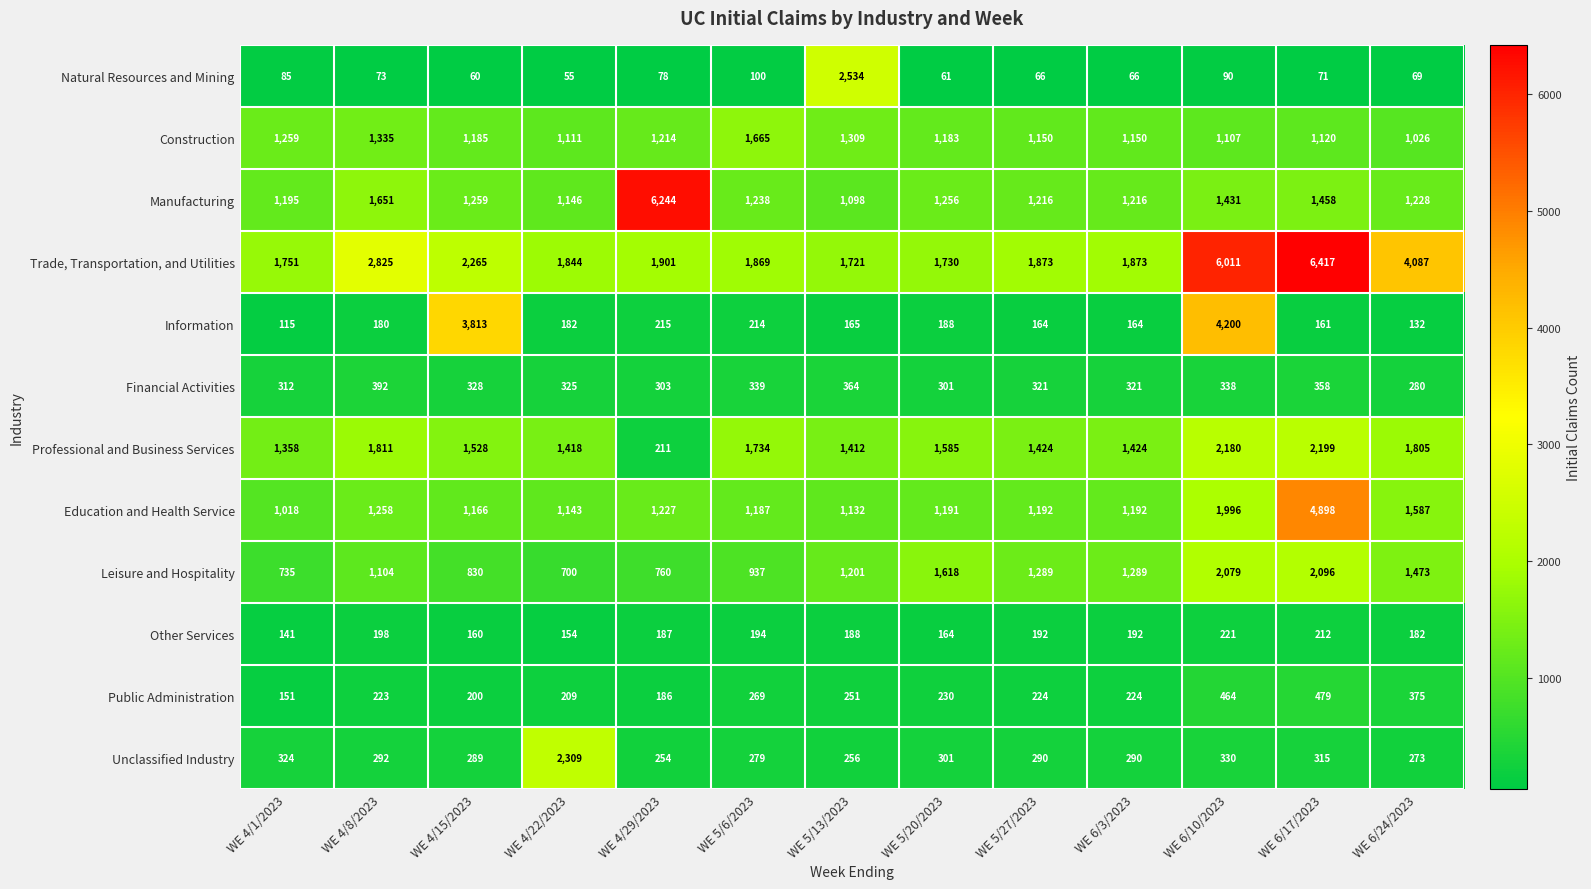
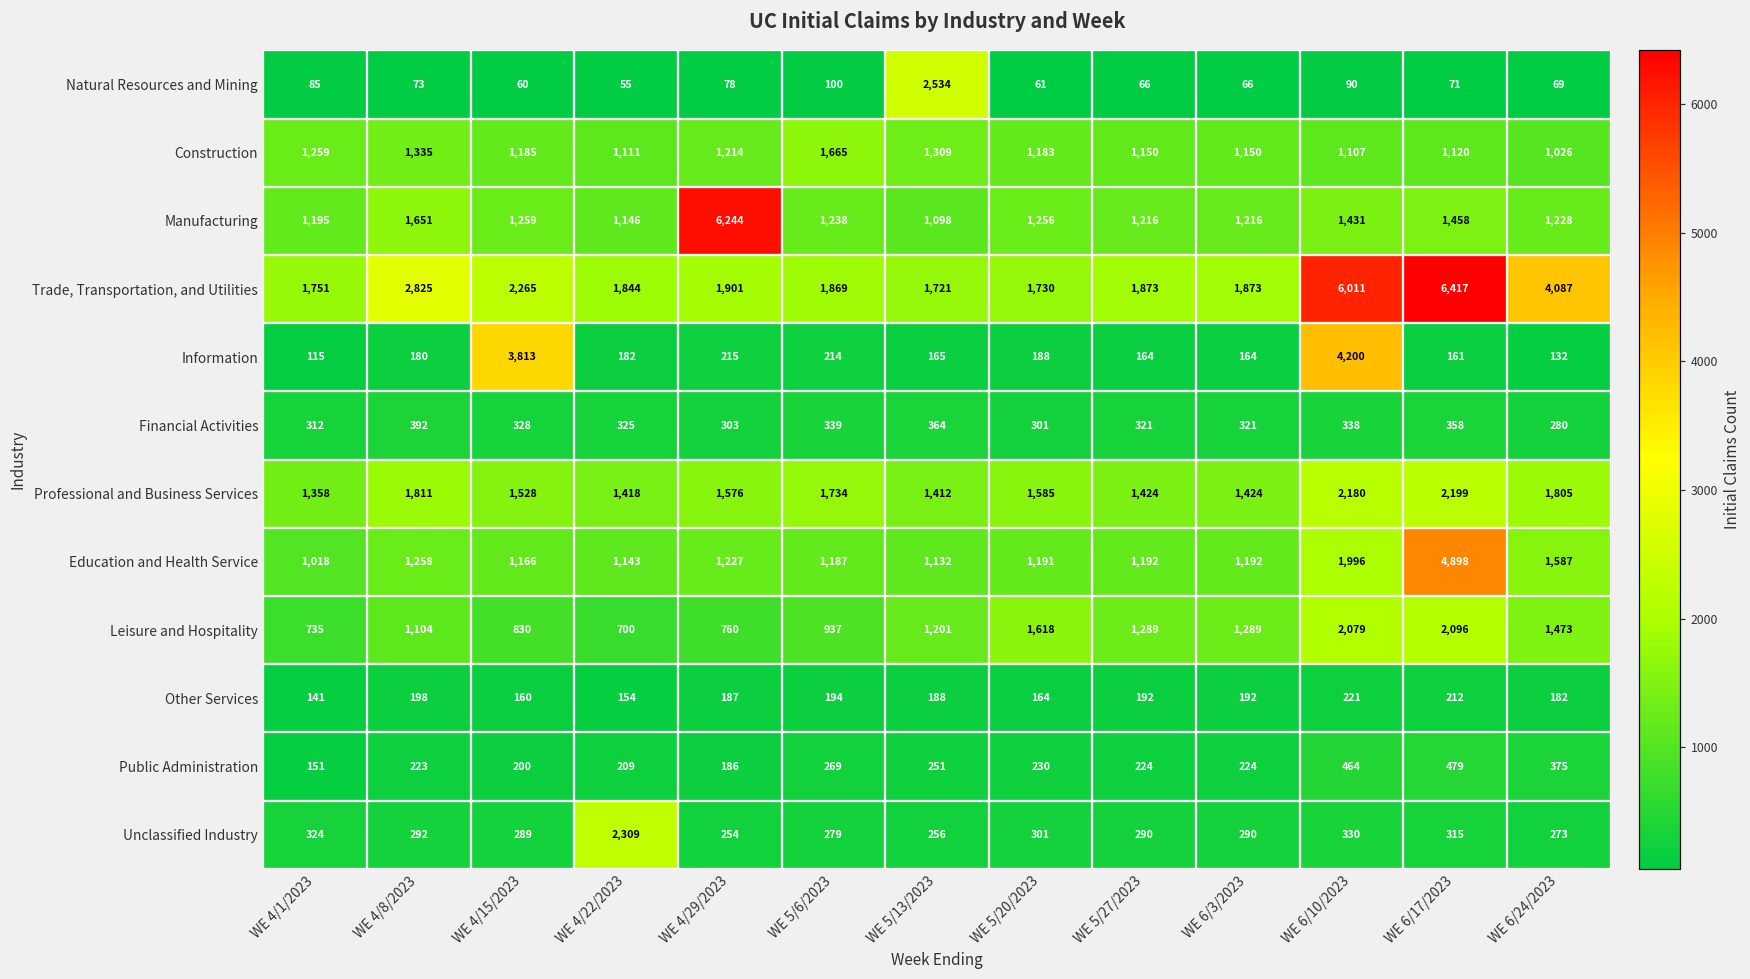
  {
    "Natural Resources and Mining": {
      "WE 4/1/2023": "85",
      "WE 4/8/2023": "73",
      "WE 4/15/2023": "60",
      "WE 4/22/2023": "55",
      "WE 4/29/2023": "78",
      "WE 5/6/2023": "100",
      "WE 5/13/2023": "2,534",
      "WE 5/20/2023": "61",
      "WE 5/27/2023": "66",
      "WE 6/3/2023": "66",
      "WE 6/10/2023": "90",
      "WE 6/17/2023": "71",
      "WE 6/24/2023": "69"
    },
    "Construction": {
      "WE 4/1/2023": "1,259",
      "WE 4/8/2023": "1,335",
      "WE 4/15/2023": "1,185",
      "WE 4/22/2023": "1,111",
      "WE 4/29/2023": "1,214",
      "WE 5/6/2023": "1,665",
      "WE 5/13/2023": "1,309",
      "WE 5/20/2023": "1,183",
      "WE 5/27/2023": "1,150",
      "WE 6/3/2023": "1,150",
      "WE 6/10/2023": "1,107",
      "WE 6/17/2023": "1,120",
      "WE 6/24/2023": "1,026"
    },
    "Manufacturing": {
      "WE 4/1/2023": "1,195",
      "WE 4/8/2023": "1,651",
      "WE 4/15/2023": "1,259",
      "WE 4/22/2023": "1,146",
      "WE 4/29/2023": "6,244",
      "WE 5/6/2023": "1,238",
      "WE 5/13/2023": "1,098",
      "WE 5/20/2023": "1,256",
      "WE 5/27/2023": "1,216",
      "WE 6/3/2023": "1,216",
      "WE 6/10/2023": "1,431",
      "WE 6/17/2023": "1,458",
      "WE 6/24/2023": "1,228"
    },
    "Trade, Transportation, and Utilities": {
      "WE 4/1/2023": "1,751",
      "WE 4/8/2023": "2,825",
      "WE 4/15/2023": "2,265",
      "WE 4/22/2023": "1,844",
      "WE 4/29/2023": "1,901",
      "WE 5/6/2023": "1,869",
      "WE 5/13/2023": "1,721",
      "WE 5/20/2023": "1,730",
      "WE 5/27/2023": "1,873",
      "WE 6/3/2023": "1,873",
      "WE 6/10/2023": "6,011",
      "WE 6/17/2023": "6,417",
      "WE 6/24/2023": "4,087"
    },
    "Information": {
      "WE 4/1/2023": "115",
      "WE 4/8/2023": "180",
      "WE 4/15/2023": "3,813",
      "WE 4/22/2023": "182",
      "WE 4/29/2023": "215",
      "WE 5/6/2023": "214",
      "WE 5/13/2023": "165",
      "WE 5/20/2023": "188",
      "WE 5/27/2023": "164",
      "WE 6/3/2023": "164",
      "WE 6/10/2023": "4,200",
      "WE 6/17/2023": "161",
      "WE 6/24/2023": "132"
    },
    "Financial Activities": {
      "WE 4/1/2023": "312",
      "WE 4/8/2023": "392",
      "WE 4/15/2023": "328",
      "WE 4/22/2023": "325",
      "WE 4/29/2023": "303",
      "WE 5/6/2023": "339",
      "WE 5/13/2023": "364",
      "WE 5/20/2023": "301",
      "WE 5/27/2023": "321",
      "WE 6/3/2023": "321",
      "WE 6/10/2023": "338",
      "WE 6/17/2023": "358",
      "WE 6/24/2023": "280"
    },
    "Professional and Business Services": {
      "WE 4/1/2023": "1,358",
      "WE 4/8/2023": "1,811",
      "WE 4/15/2023": "1,528",
      "WE 4/22/2023": "1,418",
-     "WE 4/29/2023": "211",
+     "WE 4/29/2023": "1,576",
      "WE 5/6/2023": "1,734",
      "WE 5/13/2023": "1,412",
      "WE 5/20/2023": "1,585",
      "WE 5/27/2023": "1,424",
      "WE 6/3/2023": "1,424",
      "WE 6/10/2023": "2,180",
      "WE 6/17/2023": "2,199",
      "WE 6/24/2023": "1,805"
    },
    "Education and Health Service": {
      "WE 4/1/2023": "1,018",
      "WE 4/8/2023": "1,258",
      "WE 4/15/2023": "1,166",
      "WE 4/22/2023": "1,143",
      "WE 4/29/2023": "1,227",
      "WE 5/6/2023": "1,187",
      "WE 5/13/2023": "1,132",
      "WE 5/20/2023": "1,191",
      "WE 5/27/2023": "1,192",
      "WE 6/3/2023": "1,192",
      "WE 6/10/2023": "1,996",
      "WE 6/17/2023": "4,898",
      "WE 6/24/2023": "1,587"
    },
    "Leisure and Hospitality": {
      "WE 4/1/2023": "735",
      "WE 4/8/2023": "1,104",
      "WE 4/15/2023": "830",
      "WE 4/22/2023": "700",
      "WE 4/29/2023": "760",
      "WE 5/6/2023": "937",
      "WE 5/13/2023": "1,201",
      "WE 5/20/2023": "1,618",
      "WE 5/27/2023": "1,289",
      "WE 6/3/2023": "1,289",
      "WE 6/10/2023": "2,079",
      "WE 6/17/2023": "2,096",
      "WE 6/24/2023": "1,473"
    },
    "Other Services": {
      "WE 4/1/2023": "141",
      "WE 4/8/2023": "198",
      "WE 4/15/2023": "160",
      "WE 4/22/2023": "154",
      "WE 4/29/2023": "187",
      "WE 5/6/2023": "194",
      "WE 5/13/2023": "188",
      "WE 5/20/2023": "164",
      "WE 5/27/2023": "192",
      "WE 6/3/2023": "192",
      "WE 6/10/2023": "221",
      "WE 6/17/2023": "212",
      "WE 6/24/2023": "182"
    },
    "Public Administration": {
      "WE 4/1/2023": "151",
      "WE 4/8/2023": "223",
      "WE 4/15/2023": "200",
      "WE 4/22/2023": "209",
      "WE 4/29/2023": "186",
      "WE 5/6/2023": "269",
      "WE 5/13/2023": "251",
      "WE 5/20/2023": "230",
      "WE 5/27/2023": "224",
      "WE 6/3/2023": "224",
      "WE 6/10/2023": "464",
      "WE 6/17/2023": "479",
      "WE 6/24/2023": "375"
    },
    "Unclassified Industry": {
      "WE 4/1/2023": "324",
      "WE 4/8/2023": "292",
      "WE 4/15/2023": "289",
      "WE 4/22/2023": "2,309",
      "WE 4/29/2023": "254",
      "WE 5/6/2023": "279",
      "WE 5/13/2023": "256",
      "WE 5/20/2023": "301",
      "WE 5/27/2023": "290",
      "WE 6/3/2023": "290",
      "WE 6/10/2023": "330",
      "WE 6/17/2023": "315",
      "WE 6/24/2023": "273"
    }
  }
